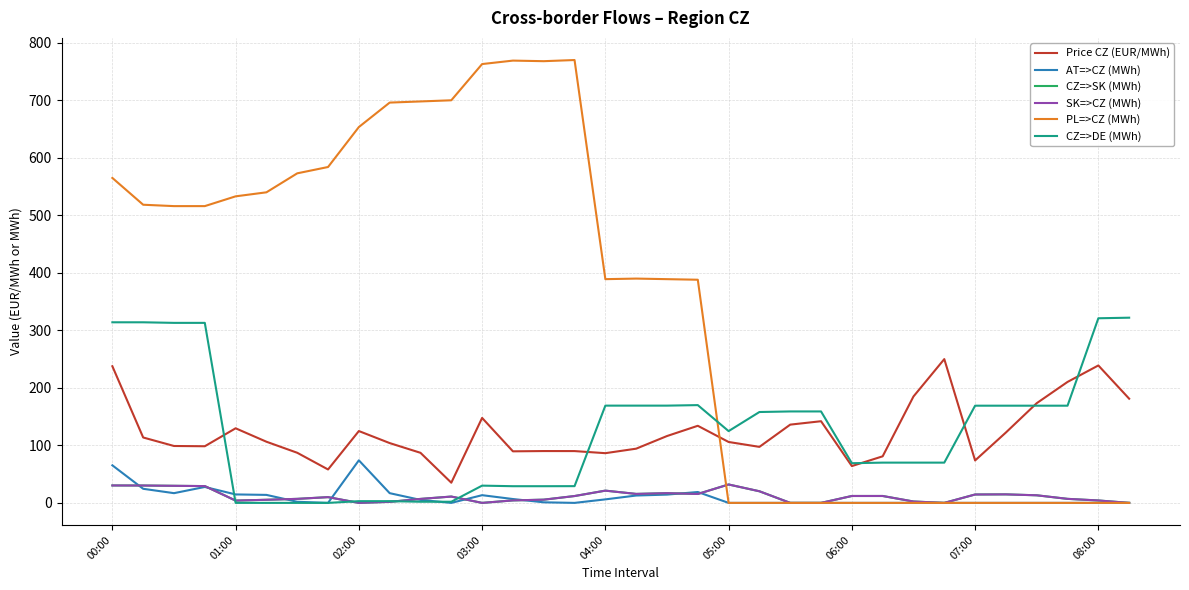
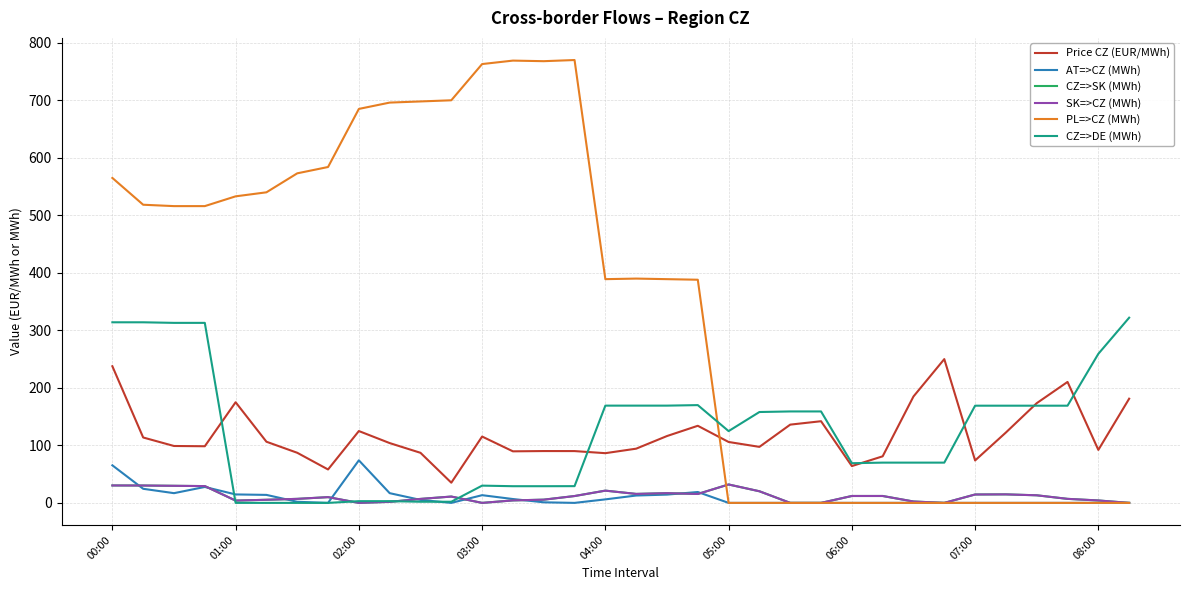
  {
    "Price CZ (EUR/MWh)": {
      "00:00": 240,
-     "01:00": 130,
+     "01:00": 180,
      "02:00": 120,
-     "03:00": 150,
+     "03:00": 120,
      "04:00": 90,
      "05:00": 110,
      "06:00": 60,
      "07:00": 70,
-     "08:00": 240
+     "08:00": 90
    },
    "AT=>CZ (MWh)": {
      "00:00": 70,
      "01:00": 10,
      "02:00": 70,
      "03:00": 10,
      "04:00": 10
    },
    "SK=>CZ (MWh)": {
      "00:00": 30,
      "03:00": 0,
      "04:00": 20,
      "05:00": 30,
      "06:00": 10,
      "07:00": 10
    },
    "PL=>CZ (MWh)": {
      "00:00": 570,
      "01:00": 530,
-     "02:00": 650,
+     "02:00": 690,
      "03:00": 760,
      "04:00": 390
    },
    "CZ=>DE (MWh)": {
      "00:00": 310,
      "03:00": 30,
      "04:00": 170,
      "05:00": 120,
      "06:00": 70,
      "07:00": 170,
-     "08:00": 320
+     "08:00": 260
    }
  }
